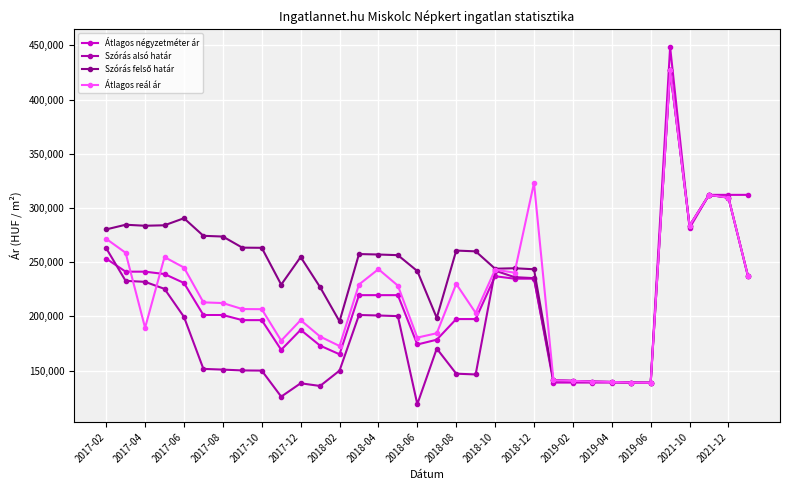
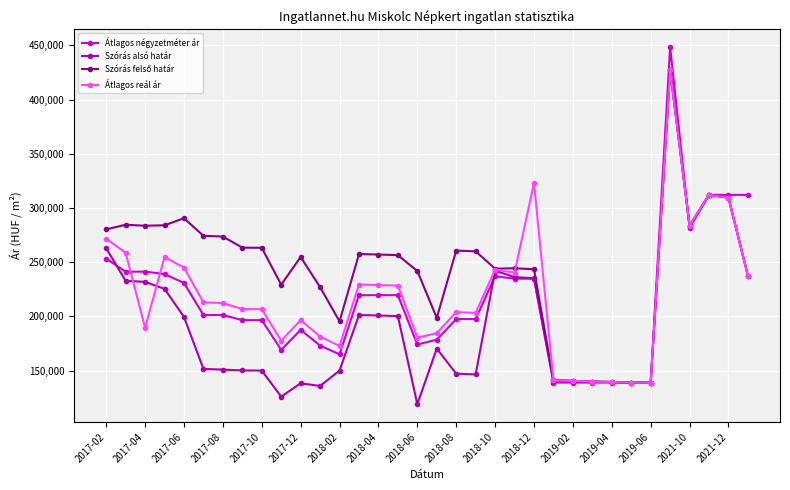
  {
    "Átlagos reál ár": {
      "2017-02": "272,000",
      "2017-04": "189,000",
      "2017-06": "245,000",
      "2017-08": "212,000",
      "2017-10": "207,000",
      "2017-12": "196,000",
      "2018-02": "173,000",
-     "2018-04": "243,000",
+     "2018-04": "229,000",
      "2018-06": "180,000",
-     "2018-08": "230,000",
+     "2018-08": "204,000",
      "2018-12": "323,000"
    }
  }
